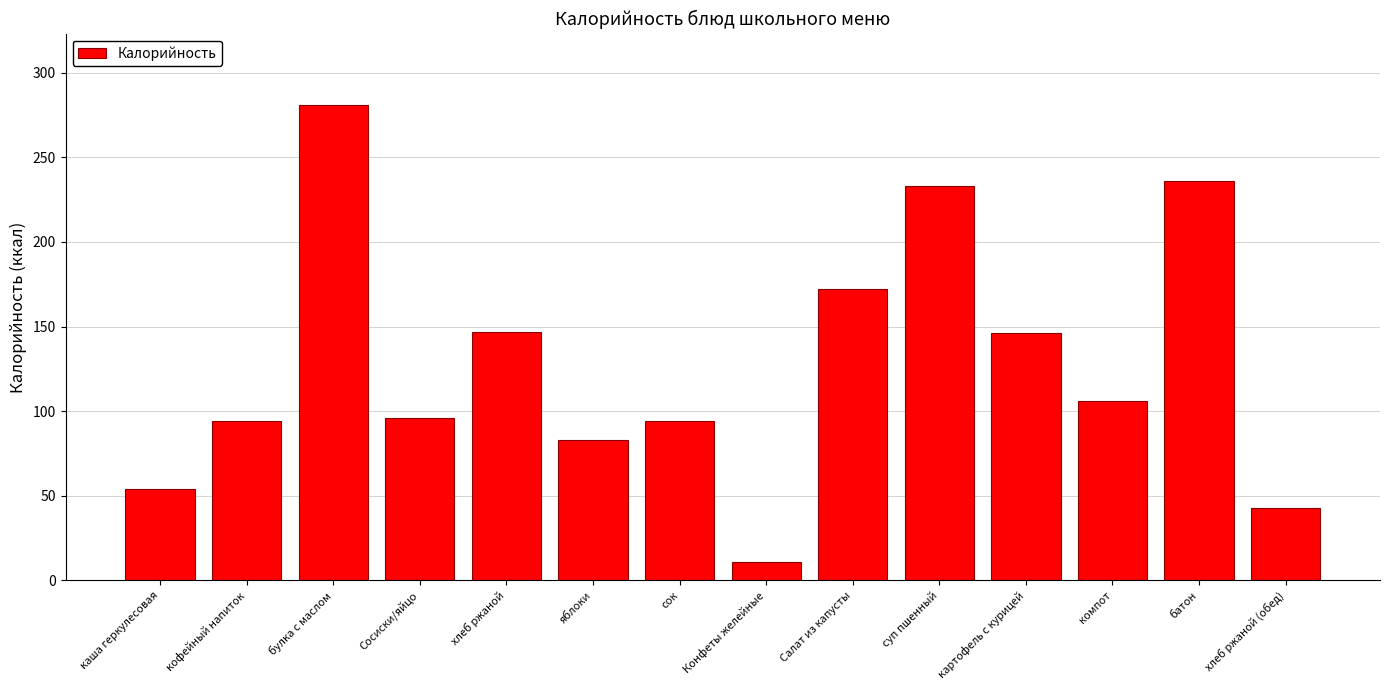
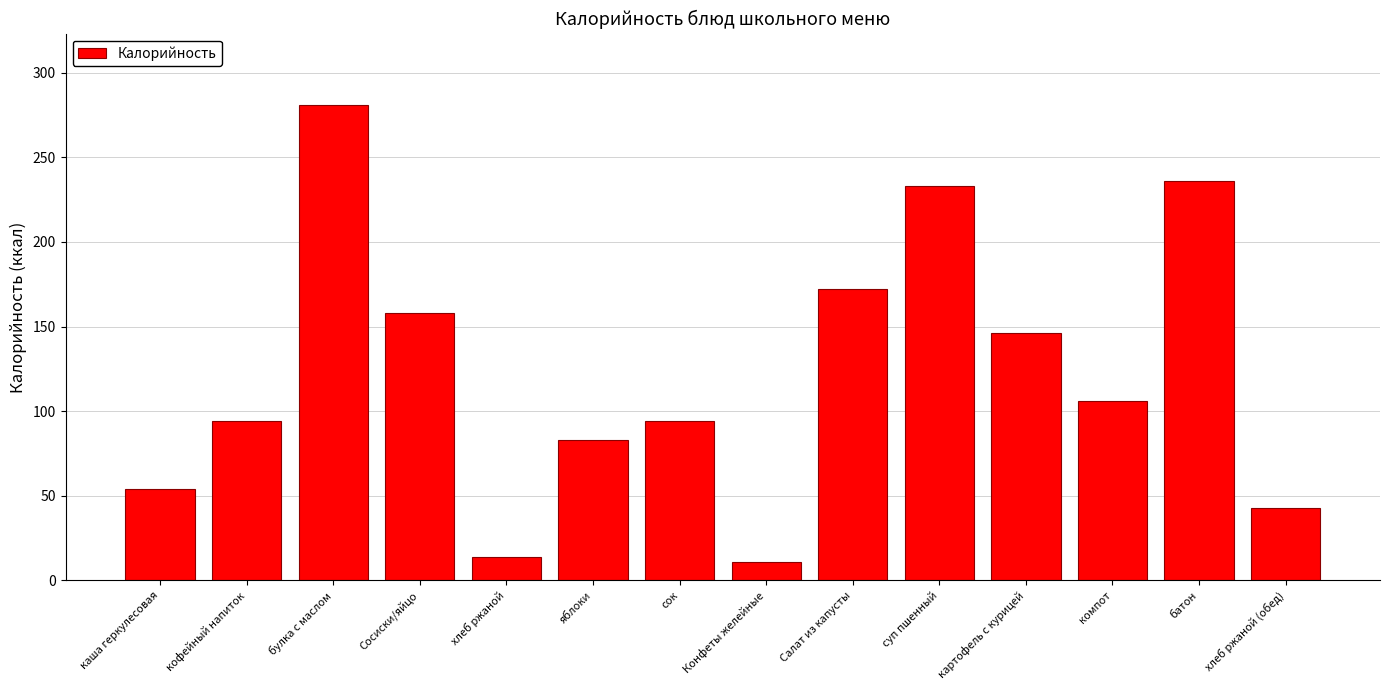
  {
    "каша геркулесовая": 54,
    "кофейный напиток": 94,
    "булка с маслом": 281,
-   "Сосиски/яйцо": 96,
-   "хлеб ржаной": 147,
+   "Сосиски/яйцо": 158,
+   "хлеб ржаной": 14,
    "яблоки": 83,
    "сок": 94,
    "Конфеты желейные": 11,
    "Салат из капусты": 172,
    "суп пшенный": 233,
    "картофель с курицей": 146,
    "компот": 106,
    "батон": 236,
    "хлеб ржаной (обед)": 43
  }
